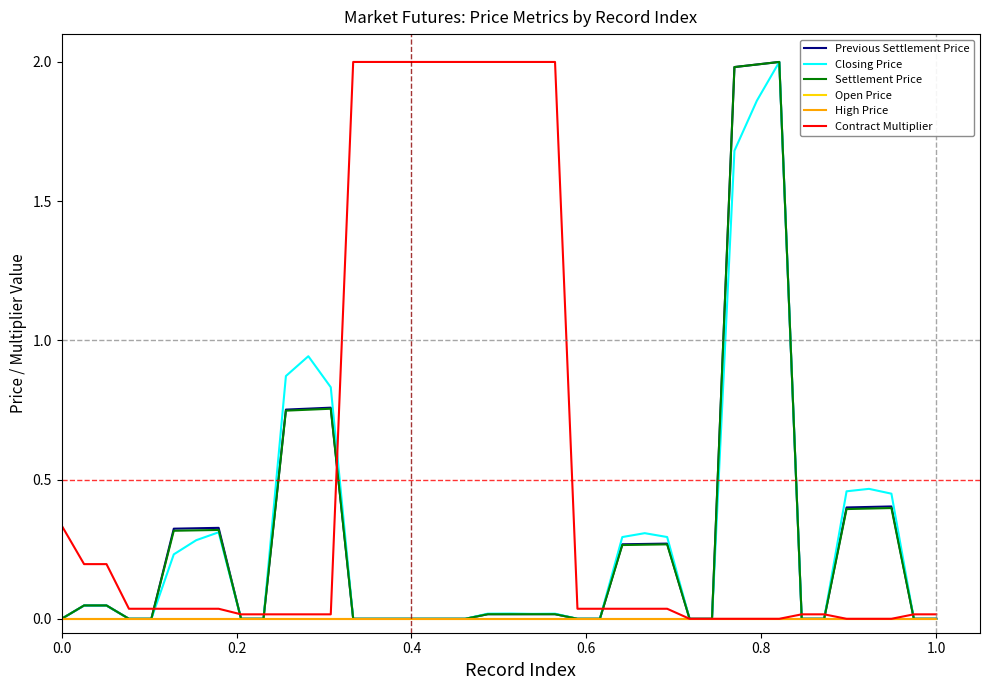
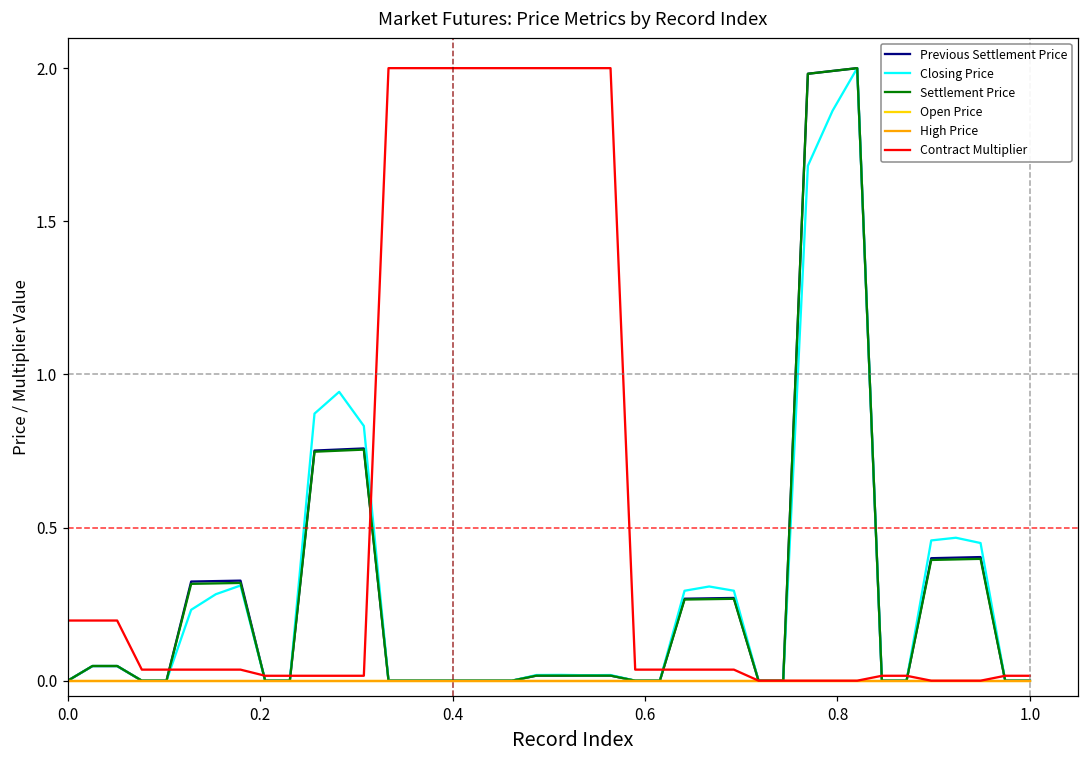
  {
    "Contract Multiplier": {
-     "0.0": 0.34,
+     "0.0": 0.20,
      "1.0": 0.02
    }
  }
